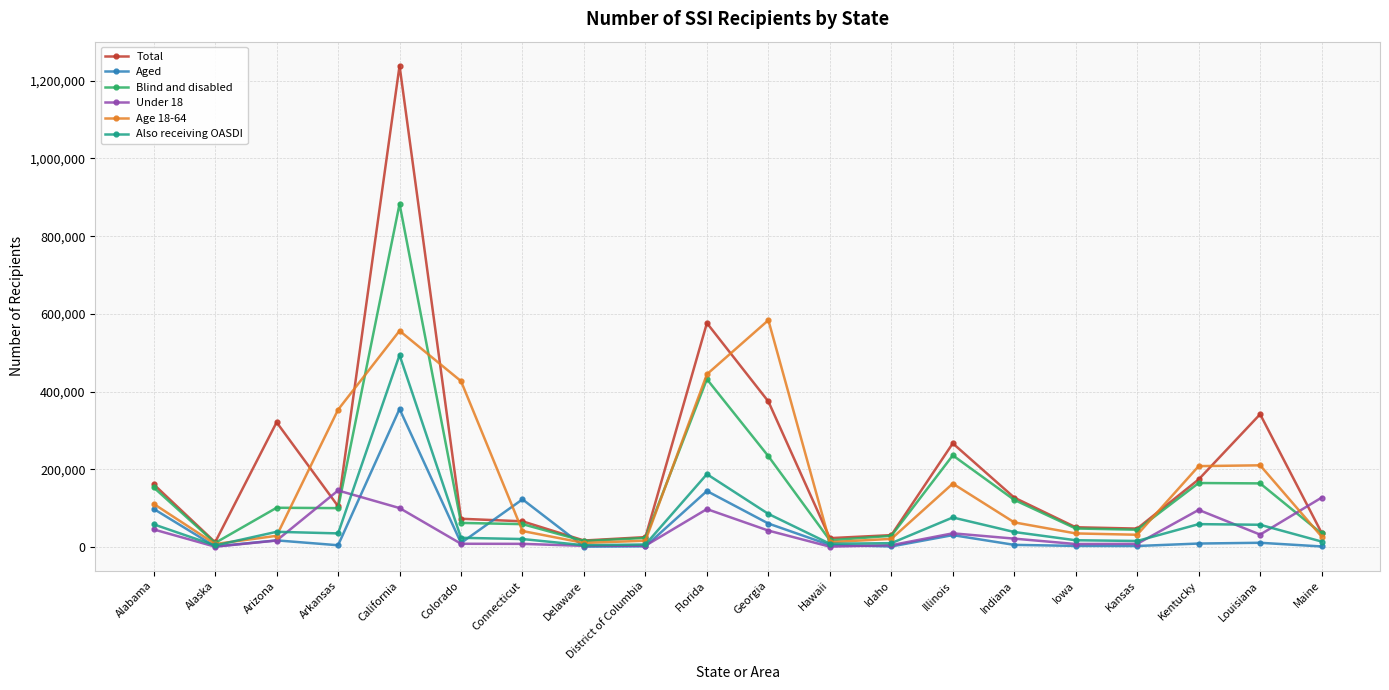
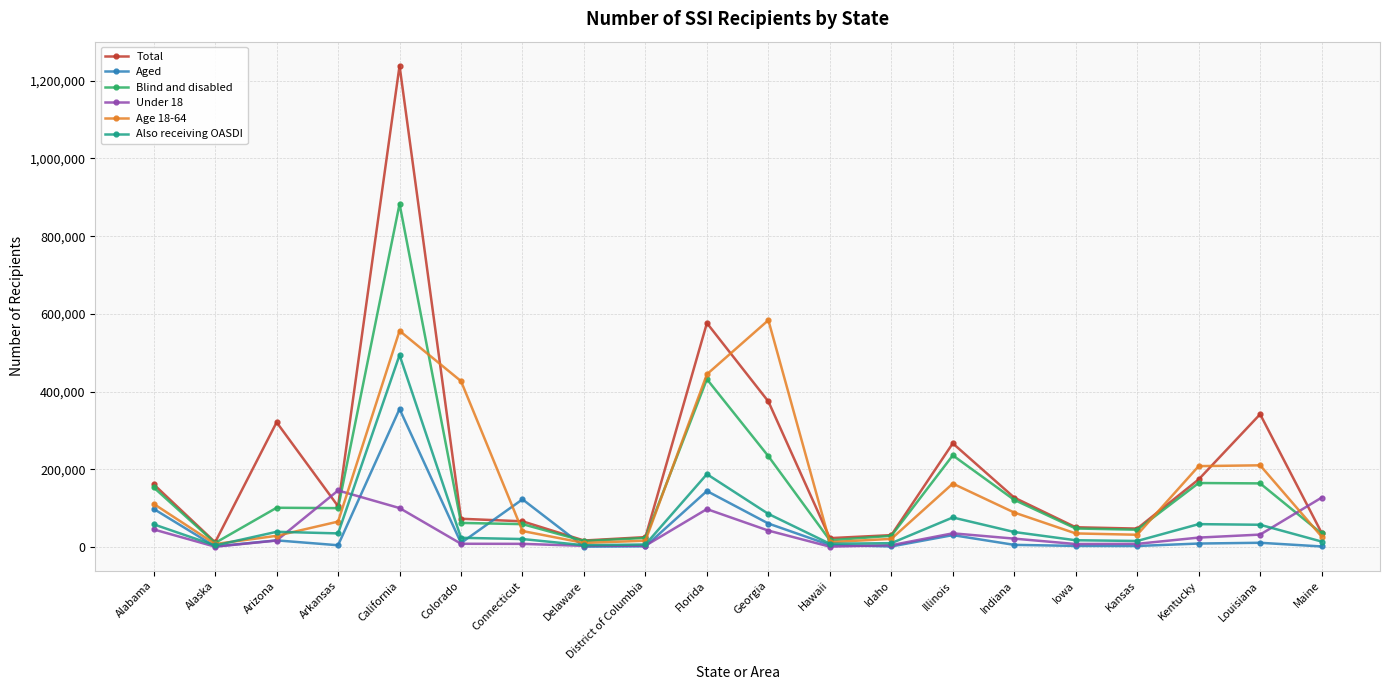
  {
    "Total": {
      "Alabama": "160,000",
      "Arizona": "320,000",
      "California": "1,240,000",
      "Colorado": "70,000",
      "Connecticut": "70,000",
      "Florida": "580,000",
      "Georgia": "370,000",
      "Illinois": "270,000",
      "Kentucky": "170,000",
      "Louisiana": "340,000"
    },
    "Aged": {
      "Alabama": "100,000",
      "Arkansas": "0",
      "California": "360,000",
      "Connecticut": "120,000",
      "Florida": "140,000",
      "Georgia": "60,000",
      "Indiana": "10,000",
      "Kentucky": "10,000",
      "Louisiana": "10,000",
      "Maine": "0"
    },
    "Under 18": {
      "Alabama": "50,000",
      "Arkansas": "150,000",
      "California": "100,000",
      "Connecticut": "10,000",
      "Florida": "100,000",
      "Georgia": "40,000",
      "Indiana": "20,000",
-     "Kentucky": "100,000",
+     "Kentucky": "20,000",
      "Louisiana": "30,000",
      "Maine": "130,000"
    },
    "Age 18-64": {
      "Alabama": "110,000",
      "Arizona": "30,000",
-     "Arkansas": "350,000",
+     "Arkansas": "70,000",
      "California": "560,000",
      "Colorado": "430,000",
      "Connecticut": "40,000",
      "District of Columbia": "20,000",
      "Florida": "440,000",
      "Georgia": "580,000",
      "Idaho": "20,000",
      "Illinois": "160,000",
-     "Indiana": "60,000",
+     "Indiana": "90,000",
      "Iowa": "40,000",
      "Kansas": "30,000",
      "Kentucky": "210,000",
      "Louisiana": "210,000",
      "Maine": "30,000"
    }
  }
